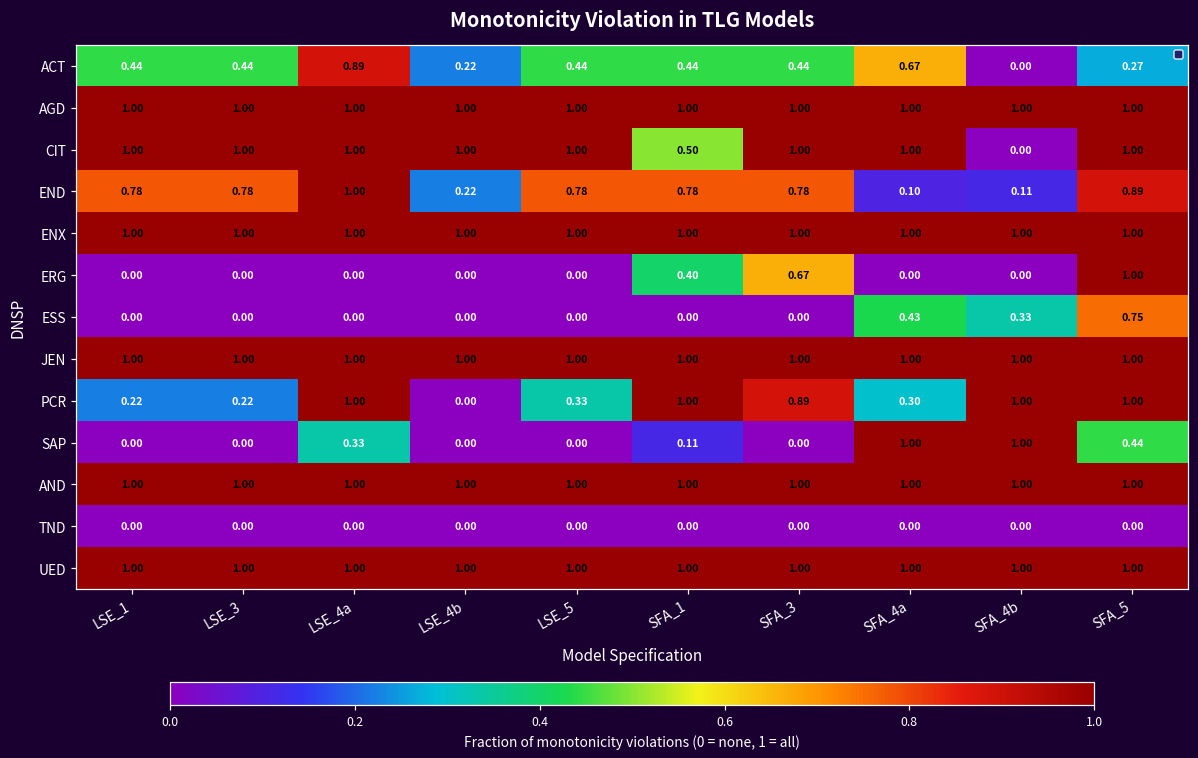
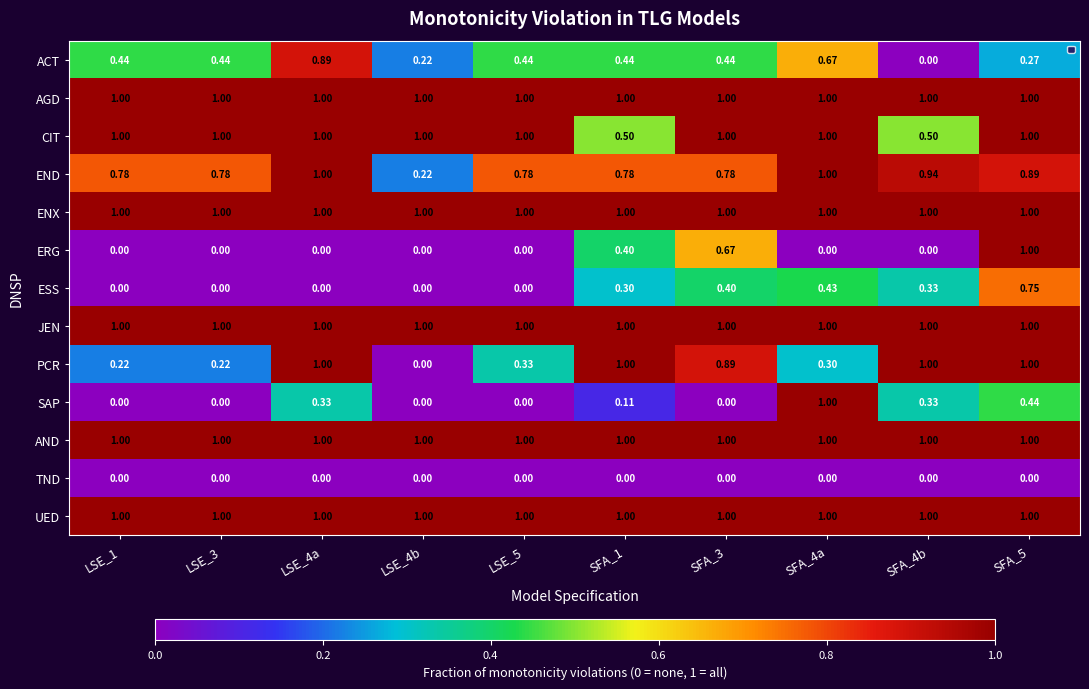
  {
    "ACT": {
      "LSE_1": 0.44,
      "LSE_3": 0.44,
      "LSE_4a": 0.89,
      "LSE_4b": 0.22,
      "LSE_5": 0.44,
      "SFA_1": 0.44,
      "SFA_3": 0.44,
      "SFA_4a": 0.67,
      "SFA_4b": 0.00,
      "SFA_5": 0.27
    },
    "AGD": {
      "LSE_1": 1.00,
      "LSE_3": 1.00,
      "LSE_4a": 1.00,
      "LSE_4b": 1.00,
      "LSE_5": 1.00,
      "SFA_1": 1.00,
      "SFA_3": 1.00,
      "SFA_4a": 1.00,
      "SFA_4b": 1.00,
      "SFA_5": 1.00
    },
    "CIT": {
      "LSE_1": 1.00,
      "LSE_3": 1.00,
      "LSE_4a": 1.00,
      "LSE_4b": 1.00,
      "LSE_5": 1.00,
      "SFA_1": 0.50,
      "SFA_3": 1.00,
      "SFA_4a": 1.00,
-     "SFA_4b": 0.00,
+     "SFA_4b": 0.50,
      "SFA_5": 1.00
    },
    "END": {
      "LSE_1": 0.78,
      "LSE_3": 0.78,
      "LSE_4a": 1.00,
      "LSE_4b": 0.22,
      "LSE_5": 0.78,
      "SFA_1": 0.78,
      "SFA_3": 0.78,
-     "SFA_4a": 0.10,
-     "SFA_4b": 0.11,
+     "SFA_4a": 1.00,
+     "SFA_4b": 0.94,
      "SFA_5": 0.89
    },
    "ENX": {
      "LSE_1": 1.00,
      "LSE_3": 1.00,
      "LSE_4a": 1.00,
      "LSE_4b": 1.00,
      "LSE_5": 1.00,
      "SFA_1": 1.00,
      "SFA_3": 1.00,
      "SFA_4a": 1.00,
      "SFA_4b": 1.00,
      "SFA_5": 1.00
    },
    "ERG": {
      "LSE_1": 0.00,
      "LSE_3": 0.00,
      "LSE_4a": 0.00,
      "LSE_4b": 0.00,
      "LSE_5": 0.00,
      "SFA_1": 0.40,
      "SFA_3": 0.67,
      "SFA_4a": 0.00,
      "SFA_4b": 0.00,
      "SFA_5": 1.00
    },
    "ESS": {
      "LSE_1": 0.00,
      "LSE_3": 0.00,
      "LSE_4a": 0.00,
      "LSE_4b": 0.00,
      "LSE_5": 0.00,
-     "SFA_1": 0.00,
-     "SFA_3": 0.00,
+     "SFA_1": 0.30,
+     "SFA_3": 0.40,
      "SFA_4a": 0.43,
      "SFA_4b": 0.33,
      "SFA_5": 0.75
    },
    "JEN": {
      "LSE_1": 1.00,
      "LSE_3": 1.00,
      "LSE_4a": 1.00,
      "LSE_4b": 1.00,
      "LSE_5": 1.00,
      "SFA_1": 1.00,
      "SFA_3": 1.00,
      "SFA_4a": 1.00,
      "SFA_4b": 1.00,
      "SFA_5": 1.00
    },
    "PCR": {
      "LSE_1": 0.22,
      "LSE_3": 0.22,
      "LSE_4a": 1.00,
      "LSE_4b": 0.00,
      "LSE_5": 0.33,
      "SFA_1": 1.00,
      "SFA_3": 0.89,
      "SFA_4a": 0.30,
      "SFA_4b": 1.00,
      "SFA_5": 1.00
    },
    "SAP": {
      "LSE_1": 0.00,
      "LSE_3": 0.00,
      "LSE_4a": 0.33,
      "LSE_4b": 0.00,
      "LSE_5": 0.00,
      "SFA_1": 0.11,
      "SFA_3": 0.00,
      "SFA_4a": 1.00,
-     "SFA_4b": 1.00,
+     "SFA_4b": 0.33,
      "SFA_5": 0.44
    },
    "AND": {
      "LSE_1": 1.00,
      "LSE_3": 1.00,
      "LSE_4a": 1.00,
      "LSE_4b": 1.00,
      "LSE_5": 1.00,
      "SFA_1": 1.00,
      "SFA_3": 1.00,
      "SFA_4a": 1.00,
      "SFA_4b": 1.00,
      "SFA_5": 1.00
    },
    "TND": {
      "LSE_1": 0.00,
      "LSE_3": 0.00,
      "LSE_4a": 0.00,
      "LSE_4b": 0.00,
      "LSE_5": 0.00,
      "SFA_1": 0.00,
      "SFA_3": 0.00,
      "SFA_4a": 0.00,
      "SFA_4b": 0.00,
      "SFA_5": 0.00
    },
    "UED": {
      "LSE_1": 1.00,
      "LSE_3": 1.00,
      "LSE_4a": 1.00,
      "LSE_4b": 1.00,
      "LSE_5": 1.00,
      "SFA_1": 1.00,
      "SFA_3": 1.00,
      "SFA_4a": 1.00,
      "SFA_4b": 1.00,
      "SFA_5": 1.00
    }
  }
